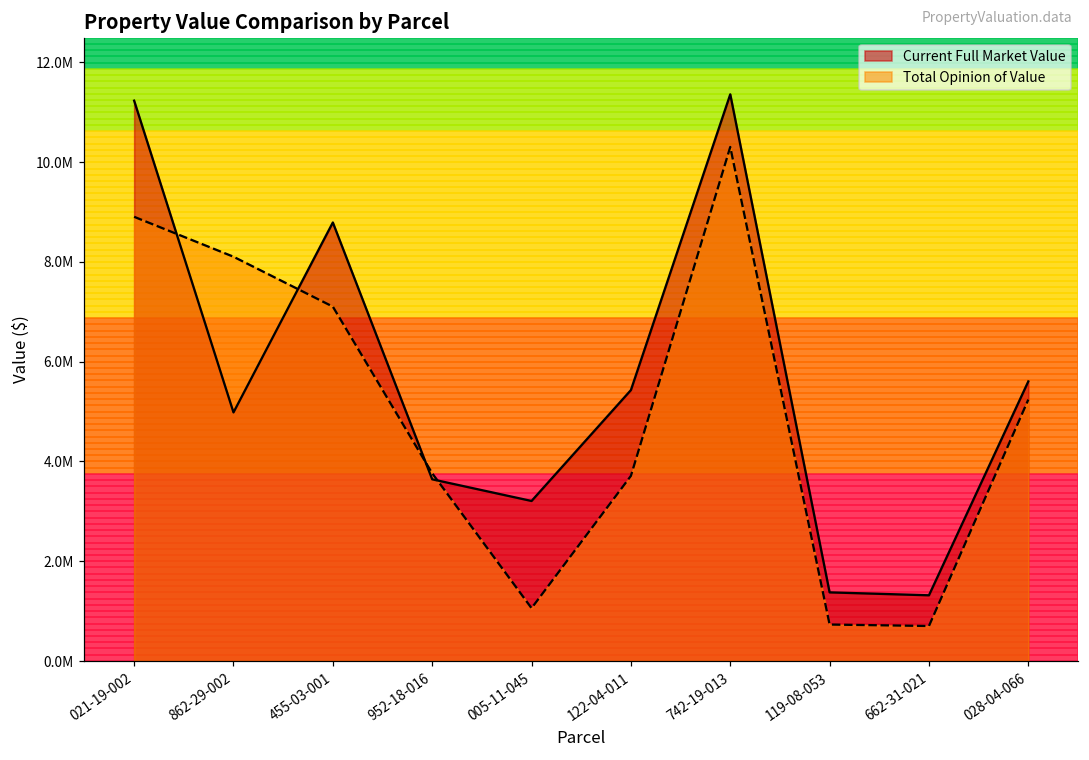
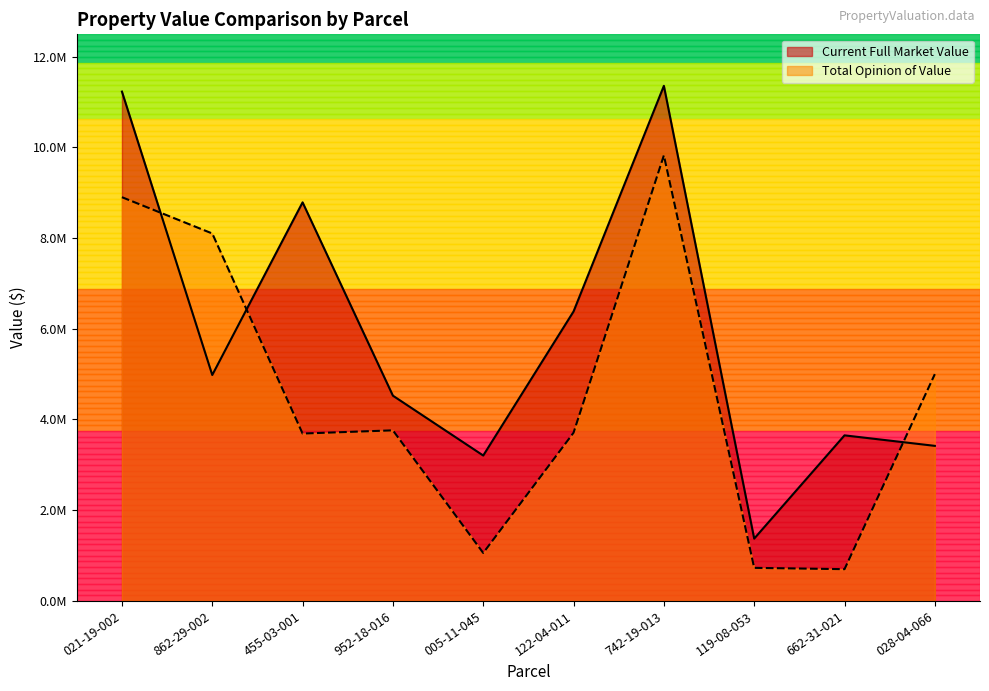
  {
    "Current Full Market Value": {
      "021-19-002": 11200000,
      "862-29-002": 5000000,
      "455-03-001": 8800000,
-     "952-18-016": 3600000,
+     "952-18-016": 4500000,
      "005-11-045": 3200000,
-     "122-04-011": 5400000,
+     "122-04-011": 6400000,
      "742-19-013": 11400000,
      "119-08-053": 1400000,
-     "662-31-021": 1300000,
-     "028-04-066": 5600000
+     "662-31-021": 3600000,
+     "028-04-066": 3400000
    },
    "Total Opinion of Value": {
      "021-19-002": 8900000,
      "862-29-002": 8100000,
-     "455-03-001": 7100000,
+     "455-03-001": 3700000,
      "952-18-016": 3800000,
      "005-11-045": 1100000,
      "122-04-011": 3700000,
-     "742-19-013": 10300000,
+     "742-19-013": 9800000,
      "119-08-053": 700000,
      "662-31-021": 700000,
-     "028-04-066": 5200000
+     "028-04-066": 5000000
    }
  }
